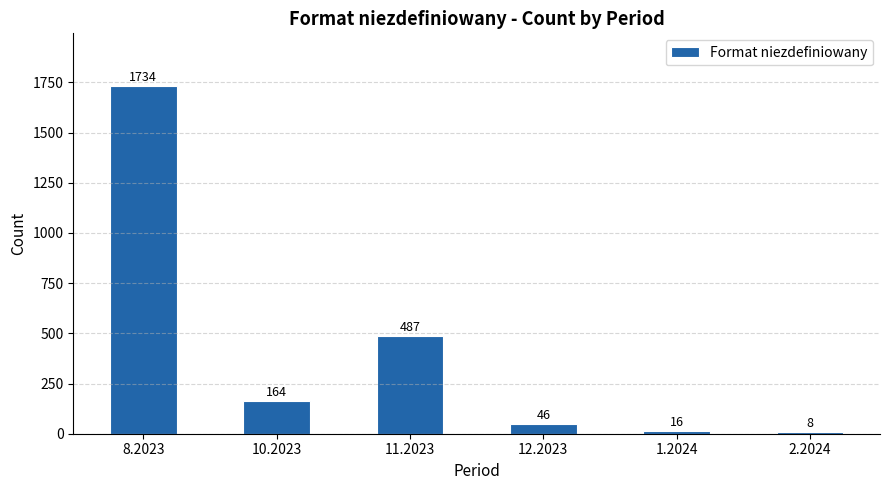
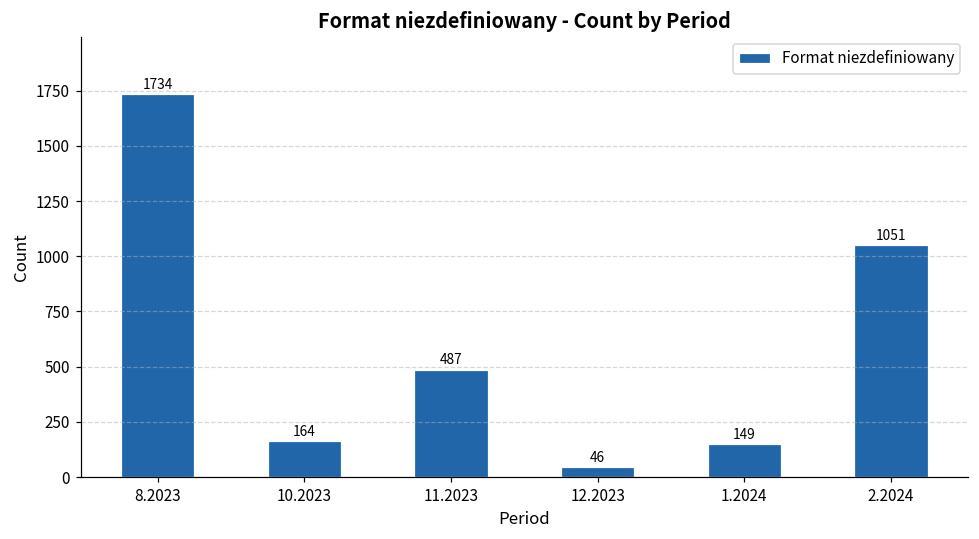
  {
    "8.2023": 1734,
    "10.2023": 164,
    "11.2023": 487,
    "12.2023": 46,
-   "1.2024": 16,
-   "2.2024": 8
+   "1.2024": 149,
+   "2.2024": 1051
  }
